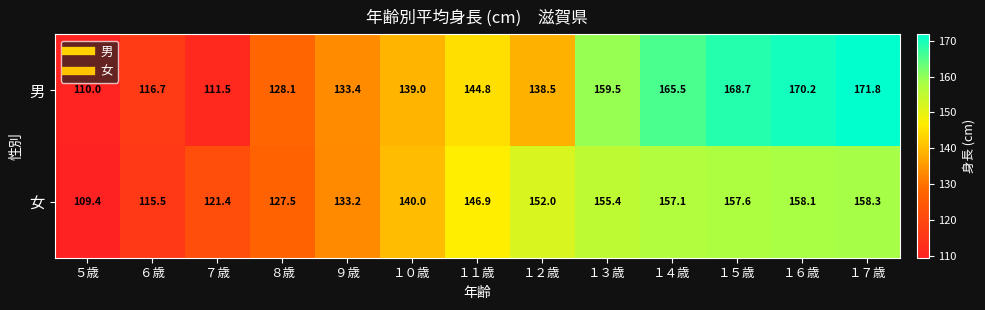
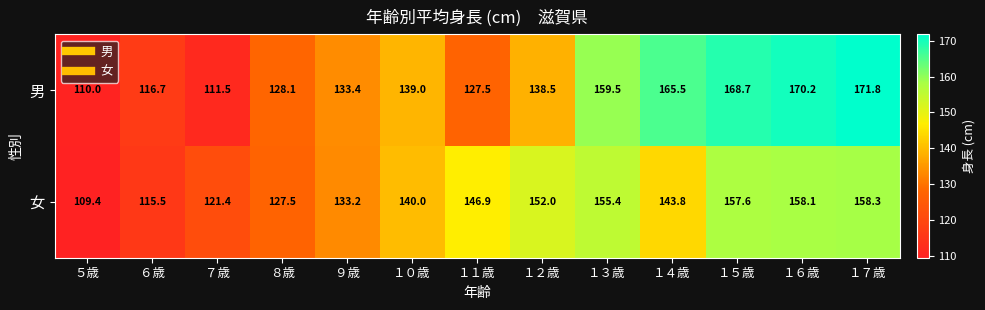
  {
    "男": {
      "５歳": 110.0,
      "６歳": 116.7,
      "７歳": 111.5,
      "８歳": 128.1,
      "９歳": 133.4,
      "１０歳": 139.0,
-     "１１歳": 144.8,
+     "１１歳": 127.5,
      "１２歳": 138.5,
      "１３歳": 159.5,
      "１４歳": 165.5,
      "１５歳": 168.7,
      "１６歳": 170.2,
      "１７歳": 171.8
    },
    "女": {
      "５歳": 109.4,
      "６歳": 115.5,
      "７歳": 121.4,
      "８歳": 127.5,
      "９歳": 133.2,
      "１０歳": 140.0,
      "１１歳": 146.9,
      "１２歳": 152.0,
      "１３歳": 155.4,
-     "１４歳": 157.1,
+     "１４歳": 143.8,
      "１５歳": 157.6,
      "１６歳": 158.1,
      "１７歳": 158.3
    }
  }
